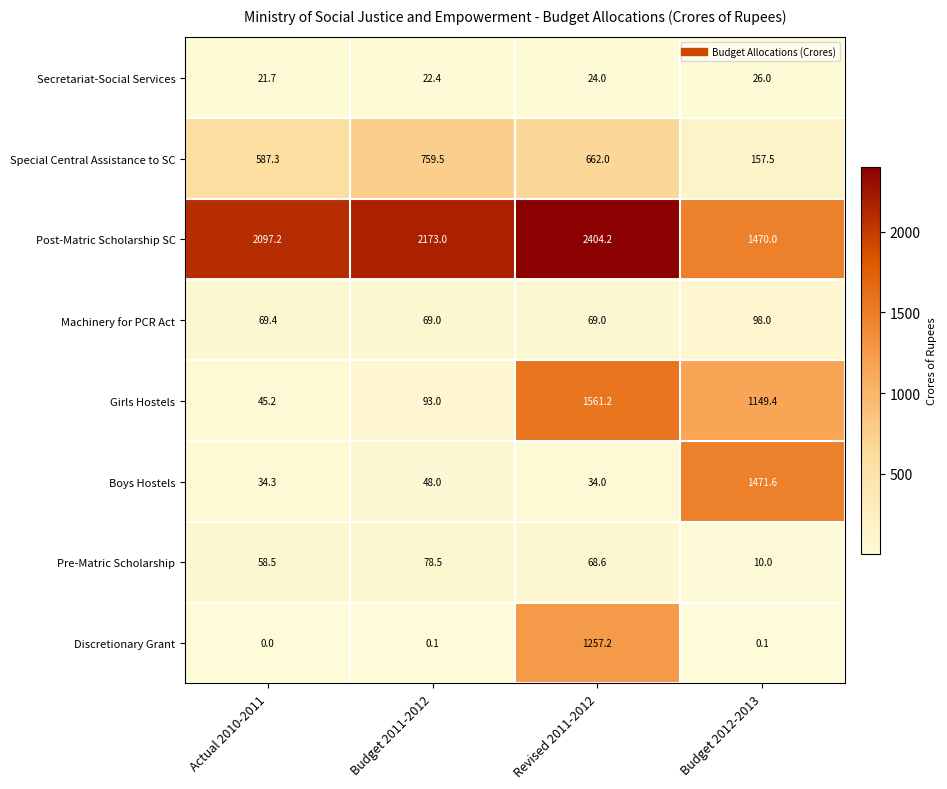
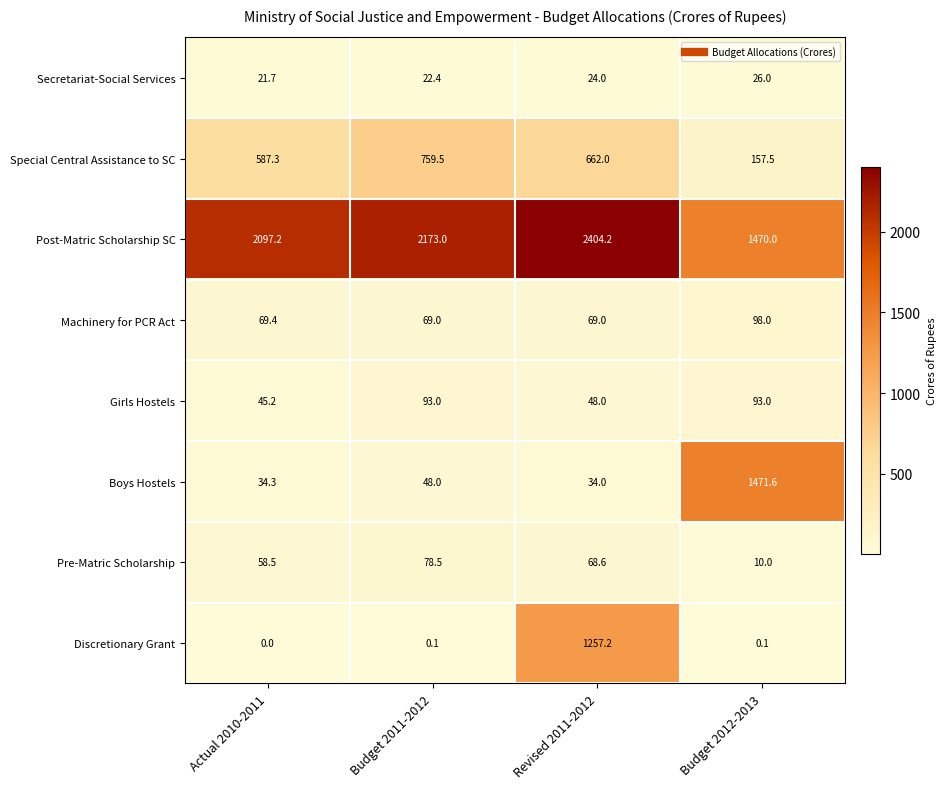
  {
    "Secretariat-Social Services": {
      "Actual 2010-2011": 21.7,
      "Budget 2011-2012": 22.4,
      "Revised 2011-2012": 24.0,
      "Budget 2012-2013": 26.0
    },
    "Special Central Assistance to SC": {
      "Actual 2010-2011": 587.3,
      "Budget 2011-2012": 759.5,
      "Revised 2011-2012": 662.0,
      "Budget 2012-2013": 157.5
    },
    "Post-Matric Scholarship SC": {
      "Actual 2010-2011": 2097.2,
      "Budget 2011-2012": 2173.0,
      "Revised 2011-2012": 2404.2,
      "Budget 2012-2013": 1470.0
    },
    "Machinery for PCR Act": {
      "Actual 2010-2011": 69.4,
      "Budget 2011-2012": 69.0,
      "Revised 2011-2012": 69.0,
      "Budget 2012-2013": 98.0
    },
    "Girls Hostels": {
      "Actual 2010-2011": 45.2,
      "Budget 2011-2012": 93.0,
-     "Revised 2011-2012": 1561.2,
-     "Budget 2012-2013": 1149.4
+     "Revised 2011-2012": 48.0,
+     "Budget 2012-2013": 93.0
    },
    "Boys Hostels": {
      "Actual 2010-2011": 34.3,
      "Budget 2011-2012": 48.0,
      "Revised 2011-2012": 34.0,
      "Budget 2012-2013": 1471.6
    },
    "Pre-Matric Scholarship": {
      "Actual 2010-2011": 58.5,
      "Budget 2011-2012": 78.5,
      "Revised 2011-2012": 68.6,
      "Budget 2012-2013": 10.0
    },
    "Discretionary Grant": {
      "Actual 2010-2011": 0.0,
      "Budget 2011-2012": 0.1,
      "Revised 2011-2012": 1257.2,
      "Budget 2012-2013": 0.1
    }
  }
